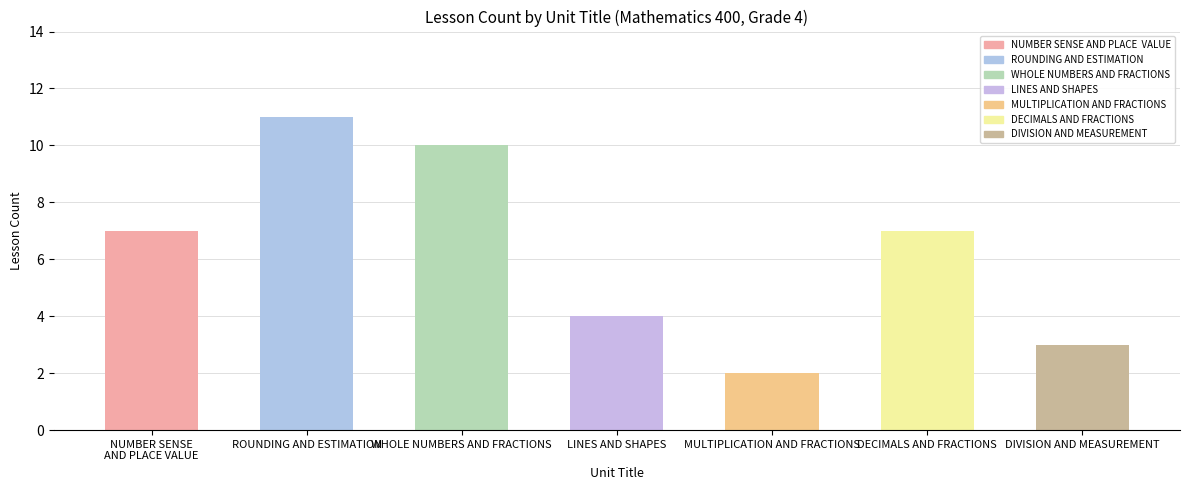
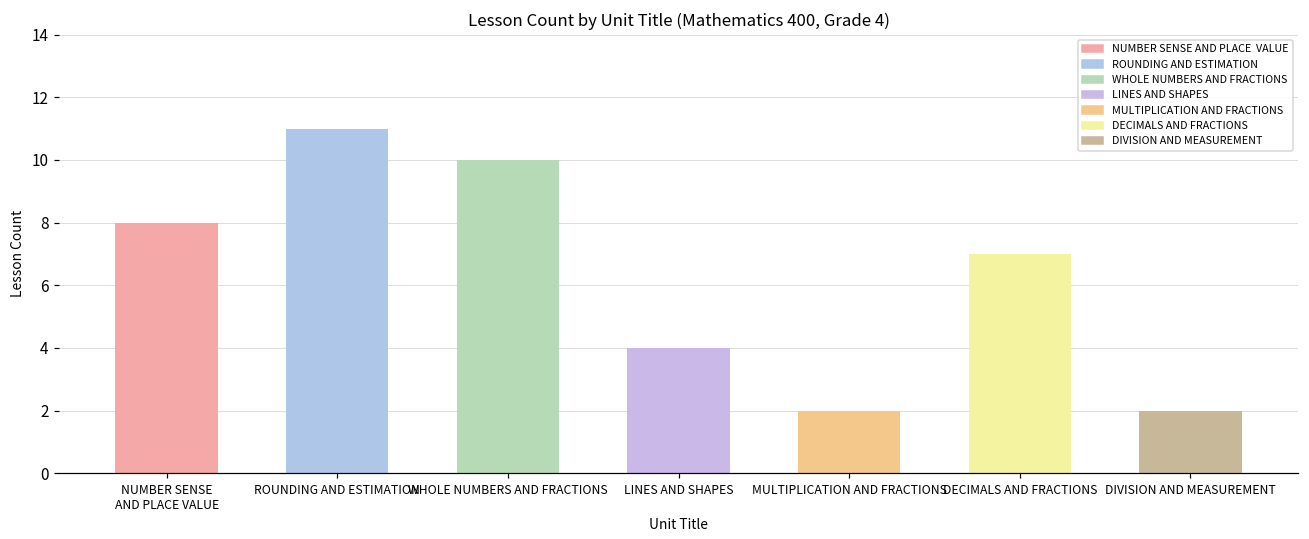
  {
-   "NUMBER SENSE AND PLACE VALUE": 7,
+   "NUMBER SENSE AND PLACE VALUE": 8,
    "ROUNDING AND ESTIMATION": 11,
    "WHOLE NUMBERS AND FRACTIONS": 10,
    "LINES AND SHAPES": 4,
    "MULTIPLICATION AND FRACTIONS": 2,
    "DECIMALS AND FRACTIONS": 7,
-   "DIVISION AND MEASUREMENT": 3
+   "DIVISION AND MEASUREMENT": 2
  }
